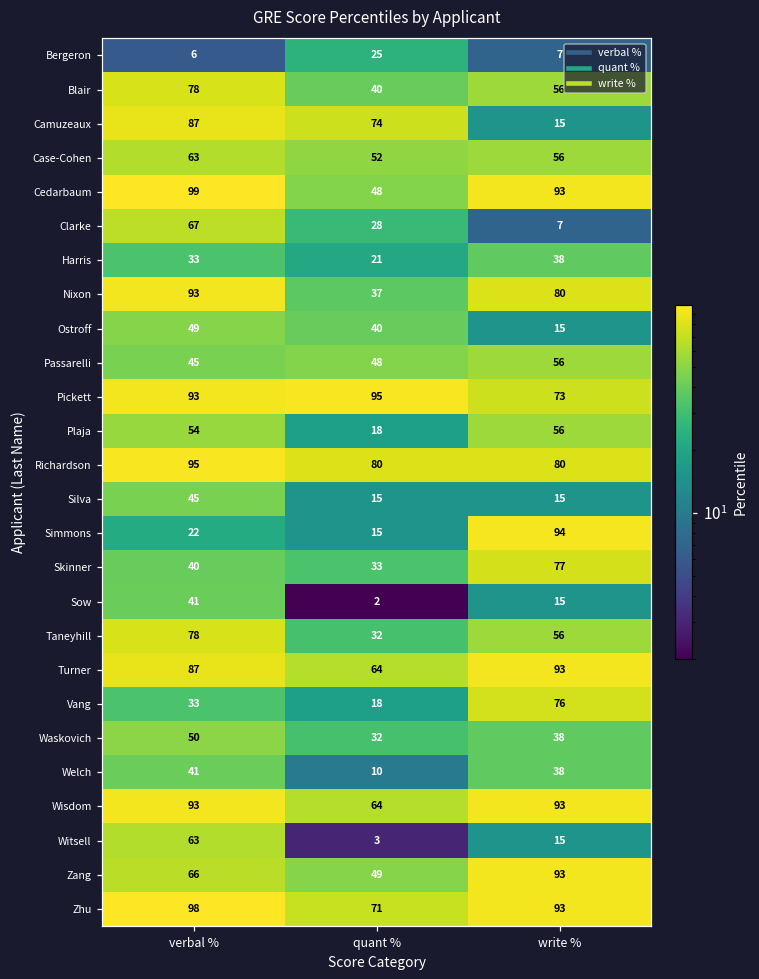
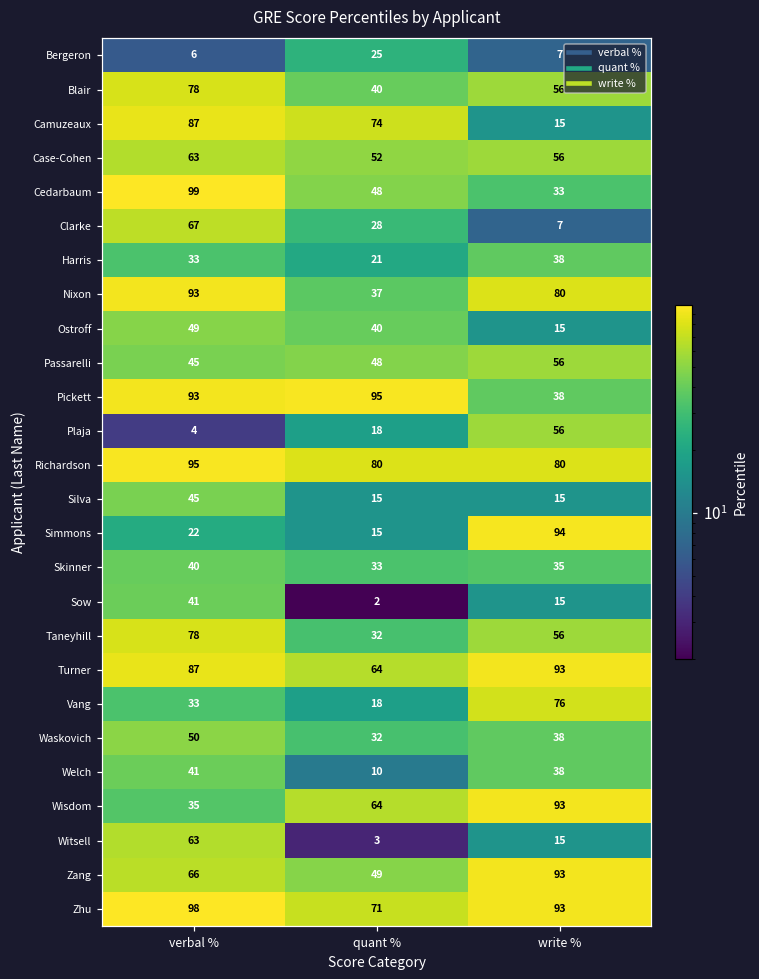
  {
    "Bergeron": {
      "verbal %": 6,
      "quant %": 25,
      "write %": 7
    },
    "Blair": {
      "verbal %": 78,
      "quant %": 40
    },
    "Camuzeaux": {
      "verbal %": 87,
      "quant %": 74,
      "write %": 15
    },
    "Case-Cohen": {
      "verbal %": 63,
      "quant %": 52,
      "write %": 56
    },
    "Cedarbaum": {
      "verbal %": 99,
      "quant %": 48,
-     "write %": 93
+     "write %": 33
    },
    "Clarke": {
      "verbal %": 67,
      "quant %": 28,
      "write %": 7
    },
    "Harris": {
      "verbal %": 33,
      "quant %": 21,
      "write %": 38
    },
    "Nixon": {
      "verbal %": 93,
      "quant %": 37,
      "write %": 80
    },
    "Ostroff": {
      "verbal %": 49,
      "quant %": 40,
      "write %": 15
    },
    "Passarelli": {
      "verbal %": 45,
      "quant %": 48,
      "write %": 56
    },
    "Pickett": {
      "verbal %": 93,
      "quant %": 95,
-     "write %": 73
+     "write %": 38
    },
    "Plaja": {
-     "verbal %": 54,
+     "verbal %": 4,
      "quant %": 18,
      "write %": 56
    },
    "Richardson": {
      "verbal %": 95,
      "quant %": 80,
      "write %": 80
    },
    "Silva": {
      "verbal %": 45,
      "quant %": 15,
      "write %": 15
    },
    "Simmons": {
      "verbal %": 22,
      "quant %": 15,
      "write %": 94
    },
    "Skinner": {
      "verbal %": 40,
      "quant %": 33,
-     "write %": 77
+     "write %": 35
    },
    "Sow": {
      "verbal %": 41,
      "quant %": 2,
      "write %": 15
    },
    "Taneyhill": {
      "verbal %": 78,
      "quant %": 32,
      "write %": 56
    },
    "Turner": {
      "verbal %": 87,
      "quant %": 64,
      "write %": 93
    },
    "Vang": {
      "verbal %": 33,
      "quant %": 18,
      "write %": 76
    },
    "Waskovich": {
      "verbal %": 50,
      "quant %": 32,
      "write %": 38
    },
    "Welch": {
      "verbal %": 41,
      "quant %": 10,
      "write %": 38
    },
    "Wisdom": {
-     "verbal %": 93,
+     "verbal %": 35,
      "quant %": 64,
      "write %": 93
    },
    "Witsell": {
      "verbal %": 63,
      "quant %": 3,
      "write %": 15
    },
    "Zang": {
      "verbal %": 66,
      "quant %": 49,
      "write %": 93
    },
    "Zhu": {
      "verbal %": 98,
      "quant %": 71,
      "write %": 93
    }
  }
